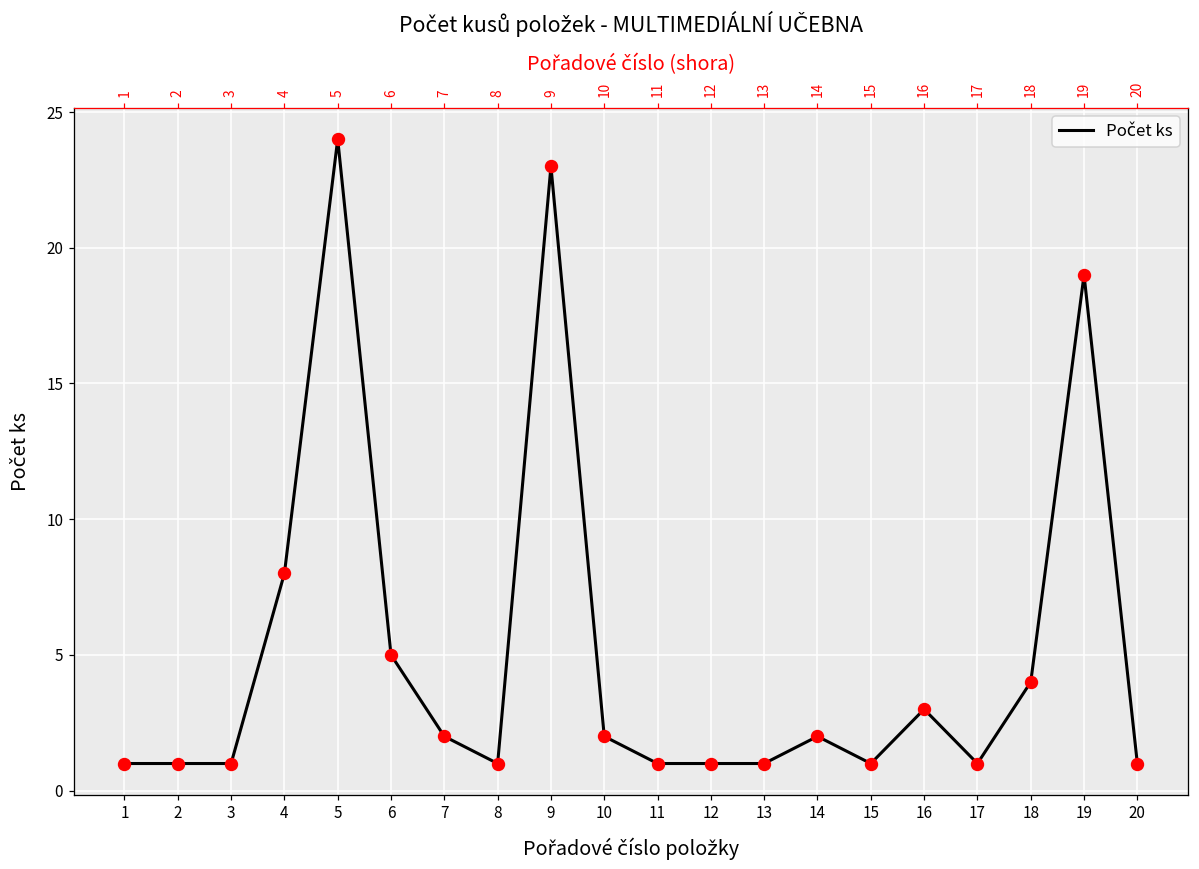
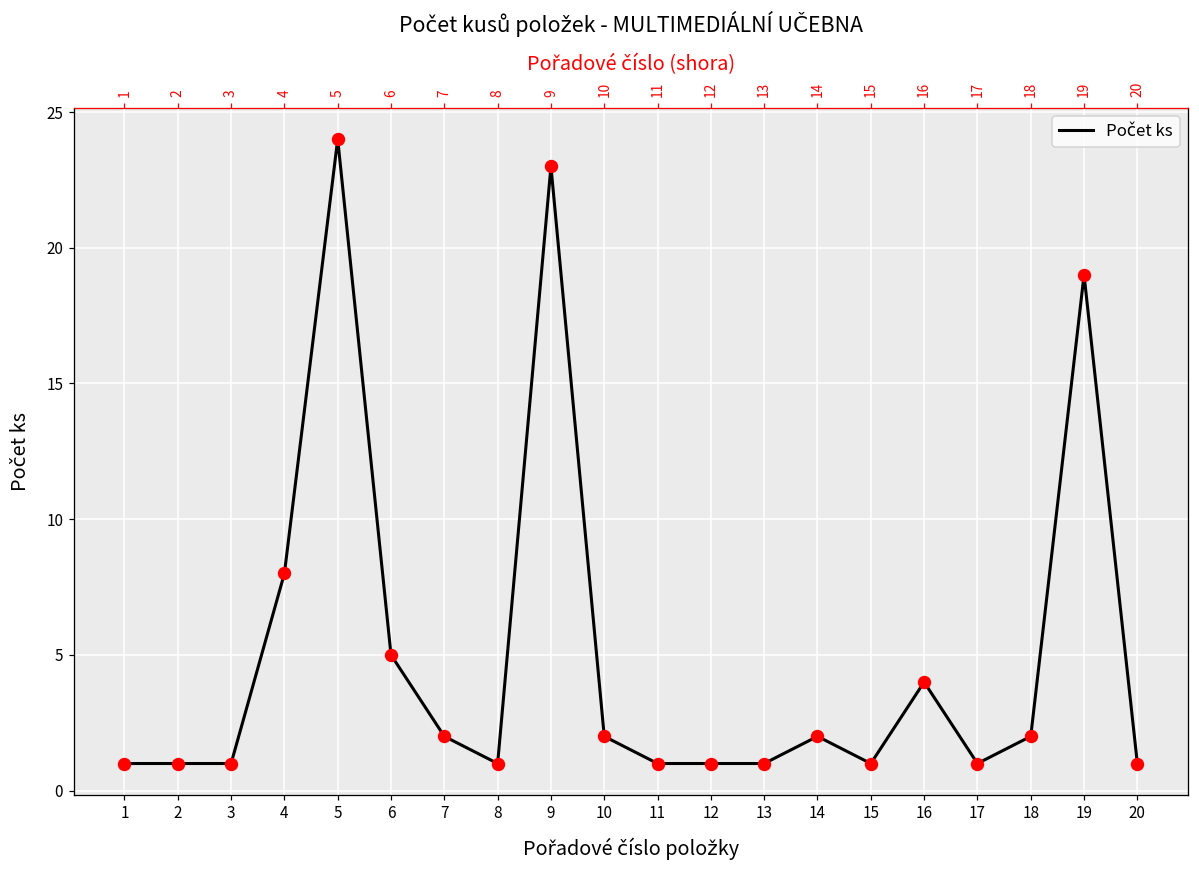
  {
    "1": 1,
    "2": 1,
    "3": 1,
    "4": 8,
    "5": 24,
    "6": 5,
    "7": 2,
    "8": 1,
    "9": 23,
    "10": 2,
    "11": 1,
    "12": 1,
    "13": 1,
    "14": 2,
    "15": 1,
-   "16": 3,
+   "16": 4,
    "17": 1,
-   "18": 4,
+   "18": 2,
    "19": 19,
    "20": 1
  }
